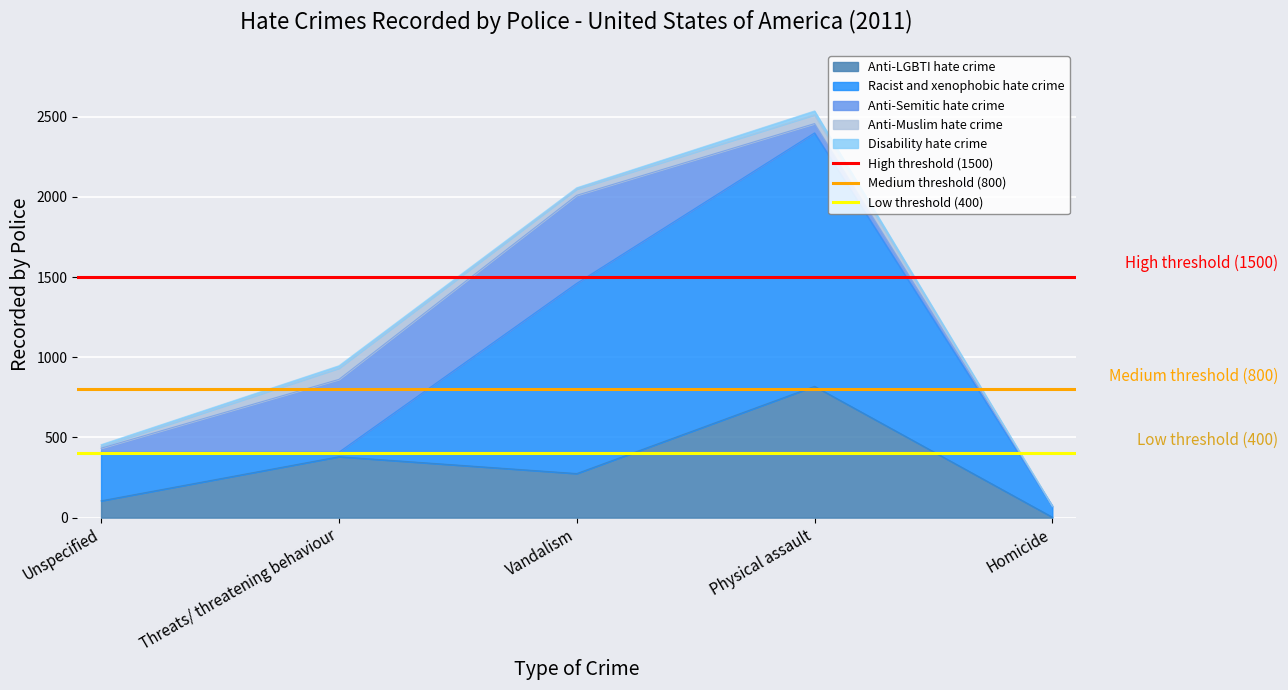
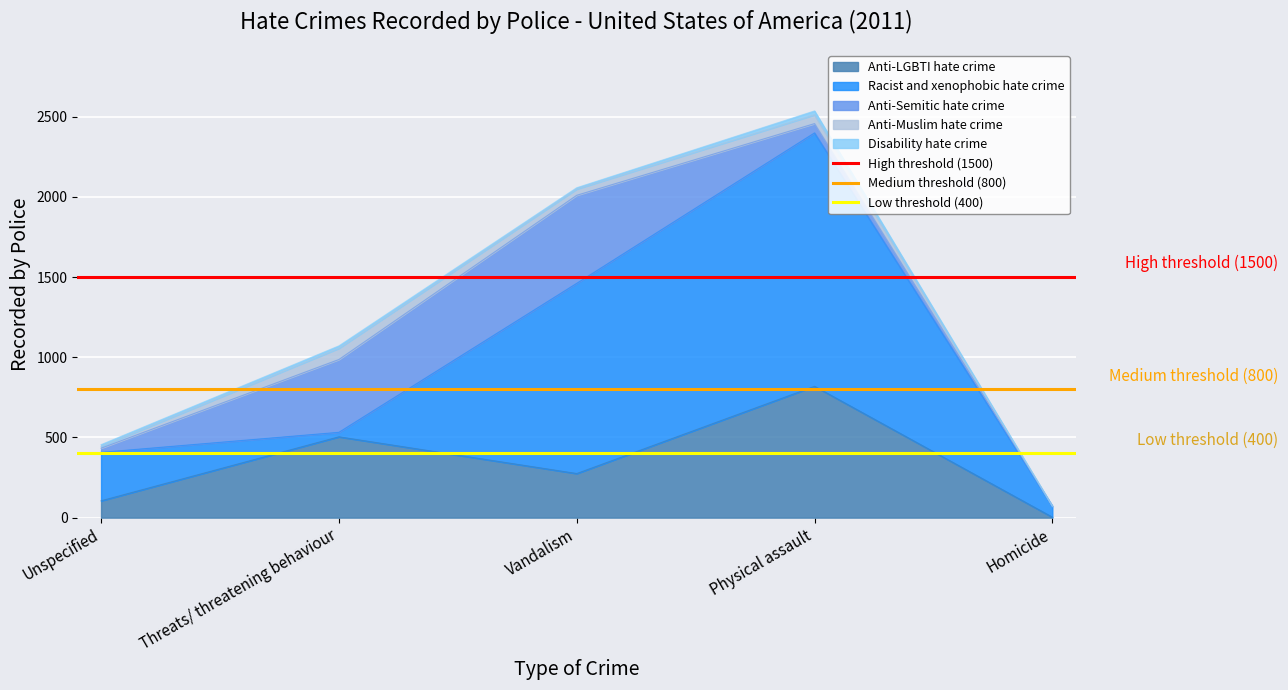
  {
    "Anti-LGBTI hate crime": {
      "Unspecified": 110,
-     "Threats/ threatening behaviour": 380,
+     "Threats/ threatening behaviour": 500,
      "Vandalism": 280,
      "Physical assault": 820,
      "Homicide": 0
    },
    "Racist and xenophobic hate crime": {
      "Unspecified": 300,
      "Threats/ threatening behaviour": 30,
      "Vandalism": 1190,
      "Physical assault": 1580
    },
    "Anti-Semitic hate crime": {
      "Threats/ threatening behaviour": 450,
      "Vandalism": 550,
      "Physical assault": 60
    }
  }
